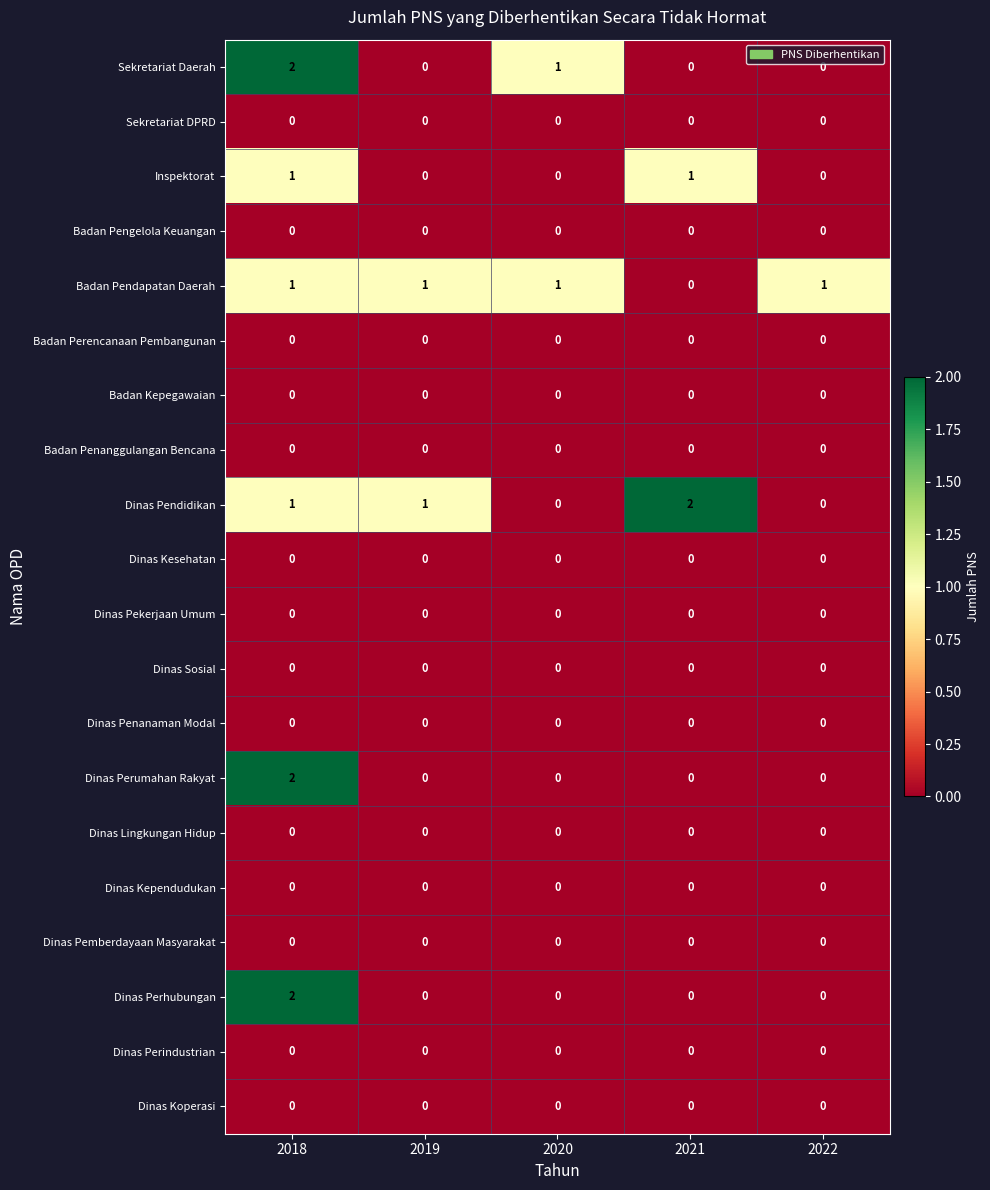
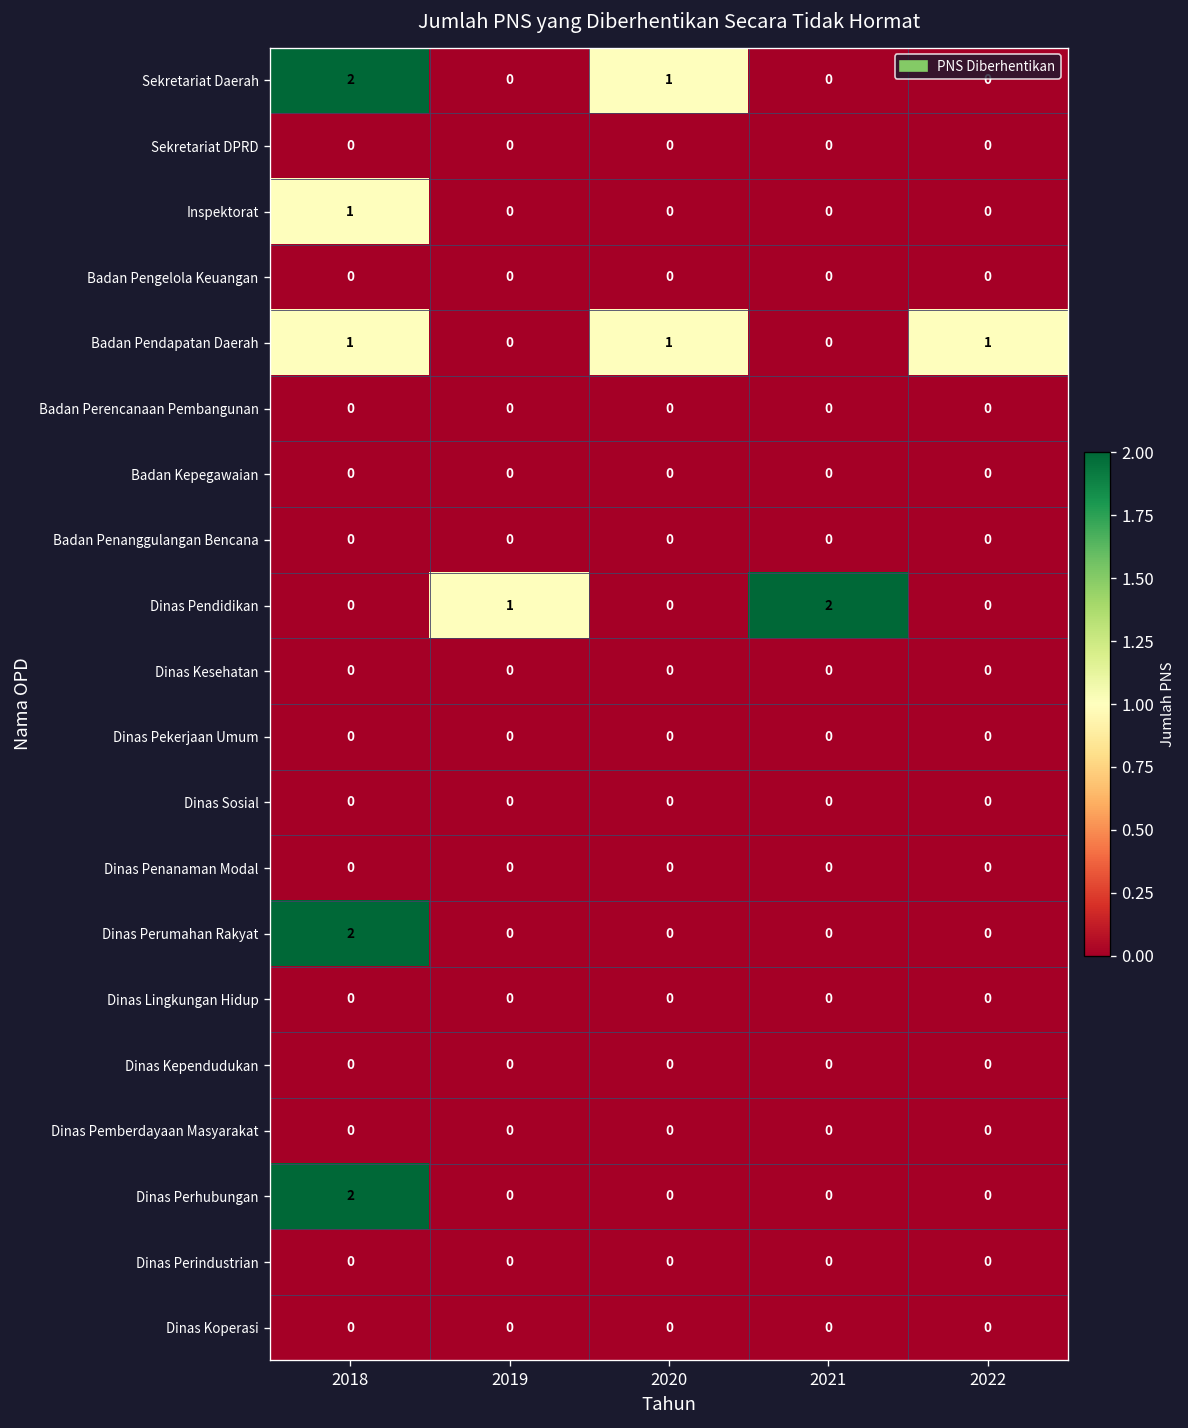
  {
    "Sekretariat Daerah": {
      "2018": 2,
      "2019": 0,
      "2020": 1,
      "2021": 0
    },
    "Sekretariat DPRD": {
      "2018": 0,
      "2019": 0,
      "2020": 0,
      "2021": 0,
      "2022": 0
    },
    "Inspektorat": {
      "2018": 1,
      "2019": 0,
      "2020": 0,
-     "2021": 1,
+     "2021": 0,
      "2022": 0
    },
    "Badan Pengelola Keuangan": {
      "2018": 0,
      "2019": 0,
      "2020": 0,
      "2021": 0,
      "2022": 0
    },
    "Badan Pendapatan Daerah": {
      "2018": 1,
-     "2019": 1,
+     "2019": 0,
      "2020": 1,
      "2021": 0,
      "2022": 1
    },
    "Badan Perencanaan Pembangunan": {
      "2018": 0,
      "2019": 0,
      "2020": 0,
      "2021": 0,
      "2022": 0
    },
    "Badan Kepegawaian": {
      "2018": 0,
      "2019": 0,
      "2020": 0,
      "2021": 0,
      "2022": 0
    },
    "Badan Penanggulangan Bencana": {
      "2018": 0,
      "2019": 0,
      "2020": 0,
      "2021": 0,
      "2022": 0
    },
    "Dinas Pendidikan": {
-     "2018": 1,
+     "2018": 0,
      "2019": 1,
      "2020": 0,
      "2021": 2,
      "2022": 0
    },
    "Dinas Kesehatan": {
      "2018": 0,
      "2019": 0,
      "2020": 0,
      "2021": 0,
      "2022": 0
    },
    "Dinas Pekerjaan Umum": {
      "2018": 0,
      "2019": 0,
      "2020": 0,
      "2021": 0,
      "2022": 0
    },
    "Dinas Sosial": {
      "2018": 0,
      "2019": 0,
      "2020": 0,
      "2021": 0,
      "2022": 0
    },
    "Dinas Penanaman Modal": {
      "2018": 0,
      "2019": 0,
      "2020": 0,
      "2021": 0,
      "2022": 0
    },
    "Dinas Perumahan Rakyat": {
      "2018": 2,
      "2019": 0,
      "2020": 0,
      "2021": 0,
      "2022": 0
    },
    "Dinas Lingkungan Hidup": {
      "2018": 0,
      "2019": 0,
      "2020": 0,
      "2021": 0,
      "2022": 0
    },
    "Dinas Kependudukan": {
      "2018": 0,
      "2019": 0,
      "2020": 0,
      "2021": 0,
      "2022": 0
    },
    "Dinas Pemberdayaan Masyarakat": {
      "2018": 0,
      "2019": 0,
      "2020": 0,
      "2021": 0,
      "2022": 0
    },
    "Dinas Perhubungan": {
      "2018": 2,
      "2019": 0,
      "2020": 0,
      "2021": 0,
      "2022": 0
    },
    "Dinas Perindustrian": {
      "2018": 0,
      "2019": 0,
      "2020": 0,
      "2021": 0,
      "2022": 0
    },
    "Dinas Koperasi": {
      "2018": 0,
      "2019": 0,
      "2020": 0,
      "2021": 0,
      "2022": 0
    }
  }
